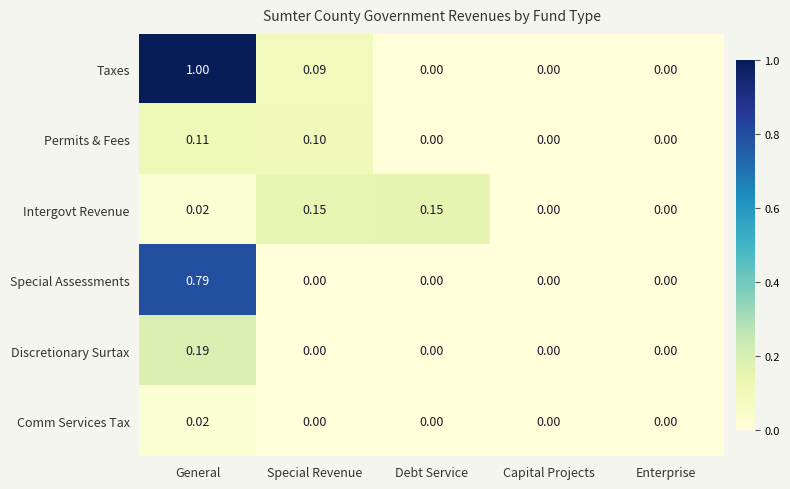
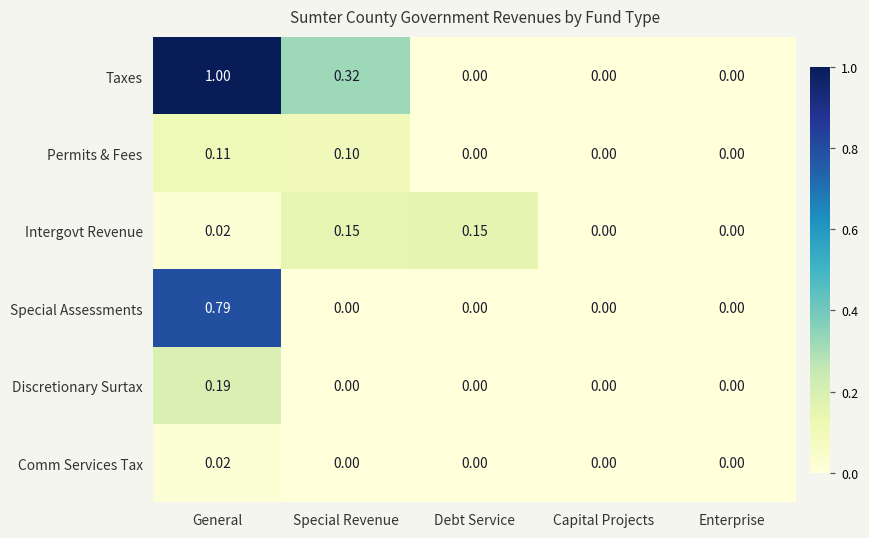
  {
    "Taxes": {
      "General": 1.00,
-     "Special Revenue": 0.09,
+     "Special Revenue": 0.32,
      "Debt Service": 0.00,
      "Capital Projects": 0.00,
      "Enterprise": 0.00
    },
    "Permits & Fees": {
      "General": 0.11,
      "Special Revenue": 0.10,
      "Debt Service": 0.00,
      "Capital Projects": 0.00,
      "Enterprise": 0.00
    },
    "Intergovt Revenue": {
      "General": 0.02,
      "Special Revenue": 0.15,
      "Debt Service": 0.15,
      "Capital Projects": 0.00,
      "Enterprise": 0.00
    },
    "Special Assessments": {
      "General": 0.79,
      "Special Revenue": 0.00,
      "Debt Service": 0.00,
      "Capital Projects": 0.00,
      "Enterprise": 0.00
    },
    "Discretionary Surtax": {
      "General": 0.19,
      "Special Revenue": 0.00,
      "Debt Service": 0.00,
      "Capital Projects": 0.00,
      "Enterprise": 0.00
    },
    "Comm Services Tax": {
      "General": 0.02,
      "Special Revenue": 0.00,
      "Debt Service": 0.00,
      "Capital Projects": 0.00,
      "Enterprise": 0.00
    }
  }
